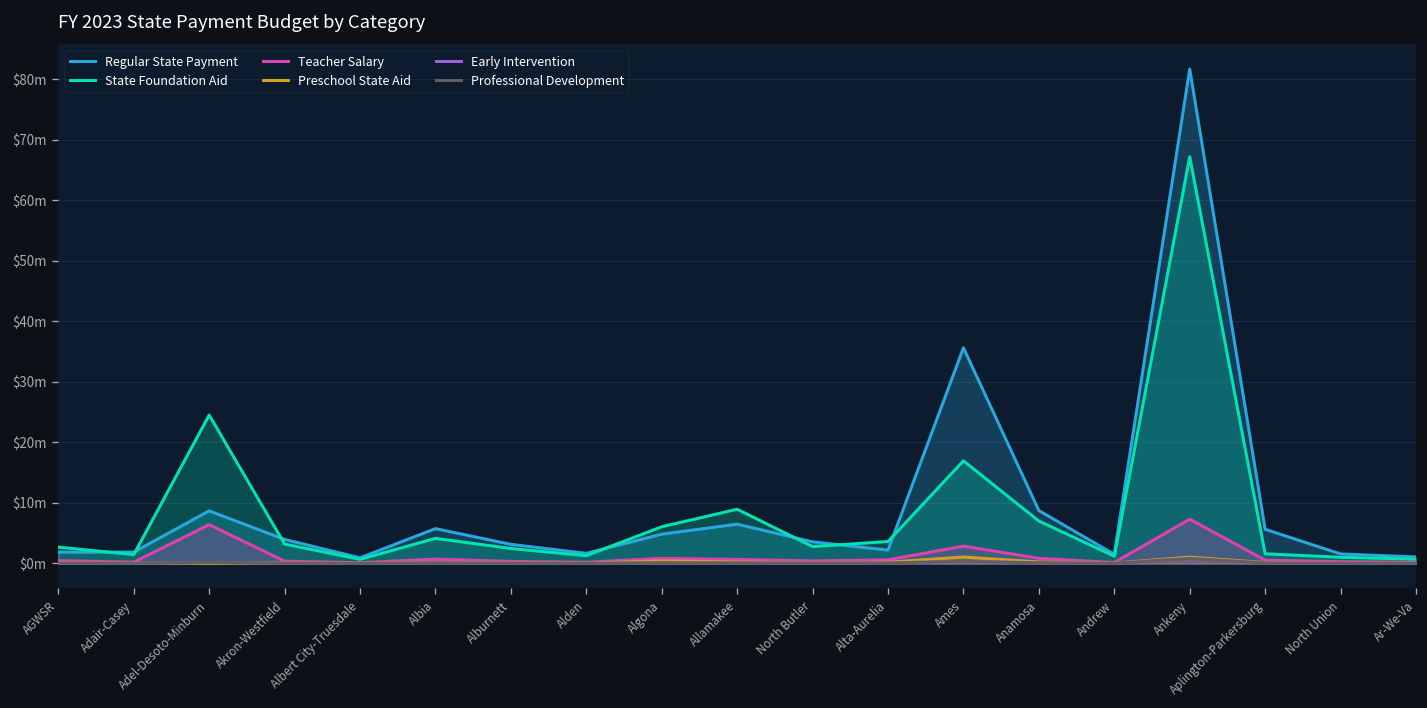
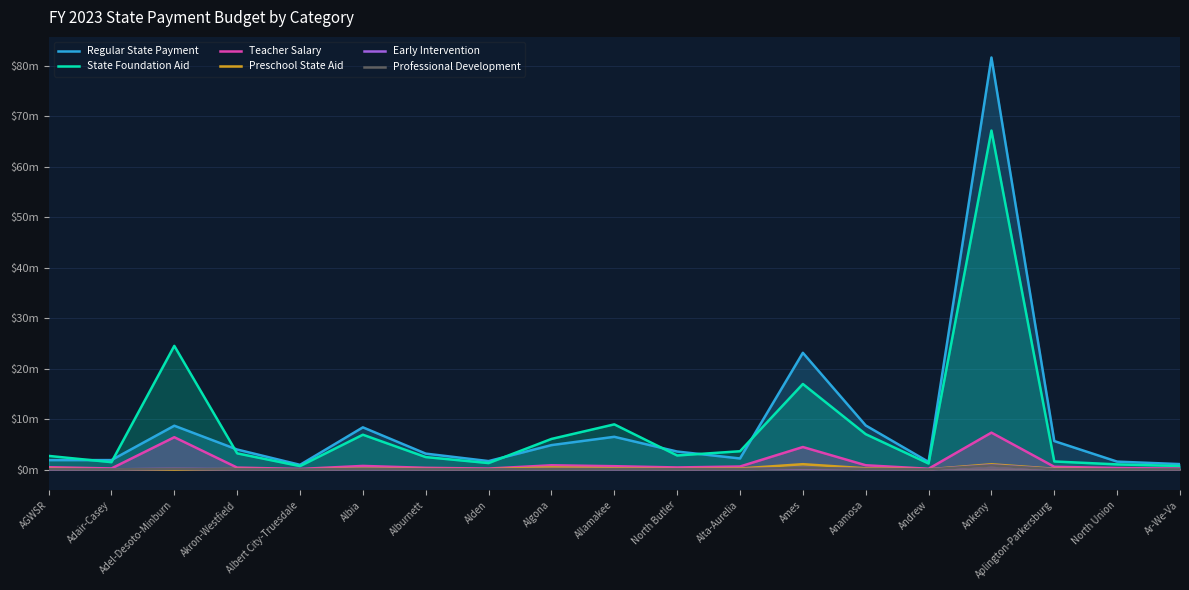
  {
    "Regular State Payment": {
      "AGWSR": "$2m",
      "Adel-Desoto-Minburn": "$9m",
      "Akron-Westfield": "$4m",
-     "Albia": "$6m",
+     "Albia": "$8m",
      "Alburnett": "$3m",
      "Algona": "$5m",
      "Allamakee": "$6m",
      "North Butler": "$4m",
      "Alta-Aurelia": "$2m",
-     "Ames": "$36m",
+     "Ames": "$23m",
      "Anamosa": "$9m",
      "Ankeny": "$82m",
      "Aplington-Parkersburg": "$6m",
      "North Union": "$2m"
    },
    "State Foundation Aid": {
      "AGWSR": "$3m",
      "Adel-Desoto-Minburn": "$25m",
      "Akron-Westfield": "$3m",
-     "Albia": "$4m",
+     "Albia": "$7m",
      "Alburnett": "$2m",
      "Algona": "$6m",
      "Allamakee": "$9m",
      "North Butler": "$3m",
      "Alta-Aurelia": "$4m",
      "Ames": "$17m",
      "Anamosa": "$7m",
      "Ankeny": "$67m",
      "Aplington-Parkersburg": "$2m",
      "North Union": "$1m"
    },
    "Teacher Salary": {
      "Adel-Desoto-Minburn": "$6m",
      "Albia": "$1m",
-     "Ames": "$3m",
+     "Ames": "$4m",
      "Anamosa": "$1m",
      "Ankeny": "$7m"
    },
    "Preschool State Aid": {
      "Ames": "$1m"
    },
    "Professional Development": {
      "Ames": "$0m"
    }
  }
